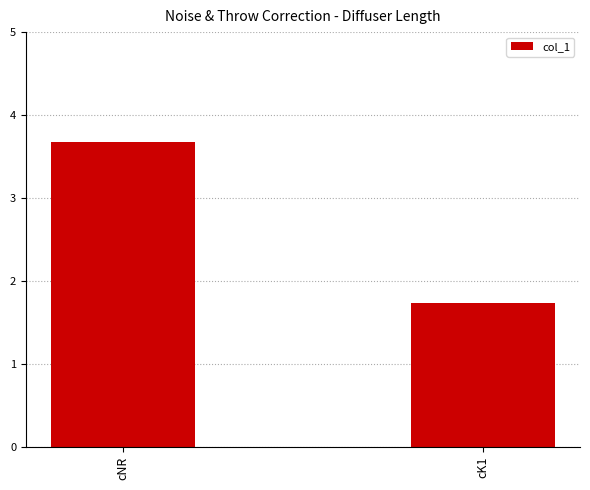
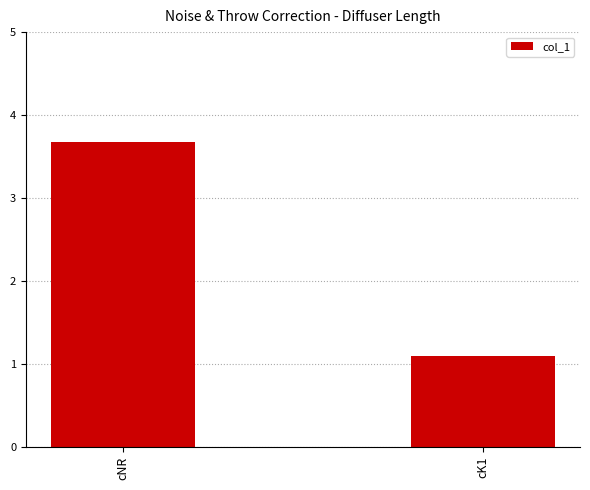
  {
    "cNR": 3.7,
-   "cK1": 1.7
+   "cK1": 1.1
  }
